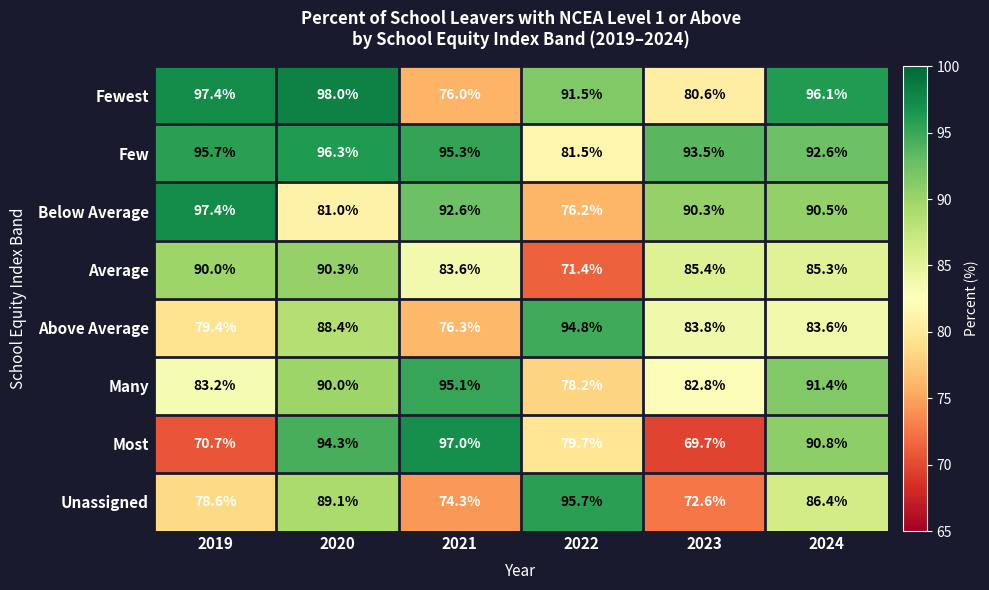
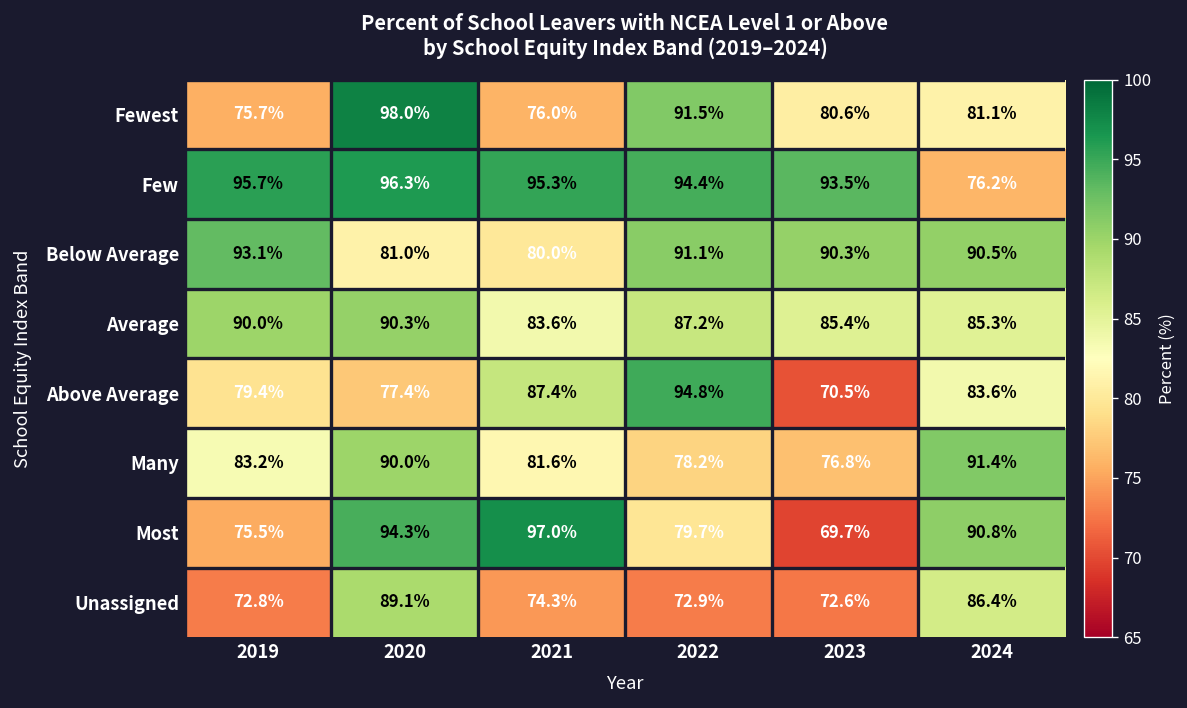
  {
    "Fewest": {
-     "2019": "97.4%",
+     "2019": "75.7%",
      "2020": "98.0%",
      "2021": "76.0%",
      "2022": "91.5%",
      "2023": "80.6%",
-     "2024": "96.1%"
+     "2024": "81.1%"
    },
    "Few": {
      "2019": "95.7%",
      "2020": "96.3%",
      "2021": "95.3%",
-     "2022": "81.5%",
+     "2022": "94.4%",
      "2023": "93.5%",
-     "2024": "92.6%"
+     "2024": "76.2%"
    },
    "Below Average": {
-     "2019": "97.4%",
+     "2019": "93.1%",
      "2020": "81.0%",
-     "2021": "92.6%",
-     "2022": "76.2%",
+     "2021": "80.0%",
+     "2022": "91.1%",
      "2023": "90.3%",
      "2024": "90.5%"
    },
    "Average": {
      "2019": "90.0%",
      "2020": "90.3%",
      "2021": "83.6%",
-     "2022": "71.4%",
+     "2022": "87.2%",
      "2023": "85.4%",
      "2024": "85.3%"
    },
    "Above Average": {
      "2019": "79.4%",
-     "2020": "88.4%",
-     "2021": "76.3%",
+     "2020": "77.4%",
+     "2021": "87.4%",
      "2022": "94.8%",
-     "2023": "83.8%",
+     "2023": "70.5%",
      "2024": "83.6%"
    },
    "Many": {
      "2019": "83.2%",
      "2020": "90.0%",
-     "2021": "95.1%",
+     "2021": "81.6%",
      "2022": "78.2%",
-     "2023": "82.8%",
+     "2023": "76.8%",
      "2024": "91.4%"
    },
    "Most": {
-     "2019": "70.7%",
+     "2019": "75.5%",
      "2020": "94.3%",
      "2021": "97.0%",
      "2022": "79.7%",
      "2023": "69.7%",
      "2024": "90.8%"
    },
    "Unassigned": {
-     "2019": "78.6%",
+     "2019": "72.8%",
      "2020": "89.1%",
      "2021": "74.3%",
-     "2022": "95.7%",
+     "2022": "72.9%",
      "2023": "72.6%",
      "2024": "86.4%"
    }
  }
